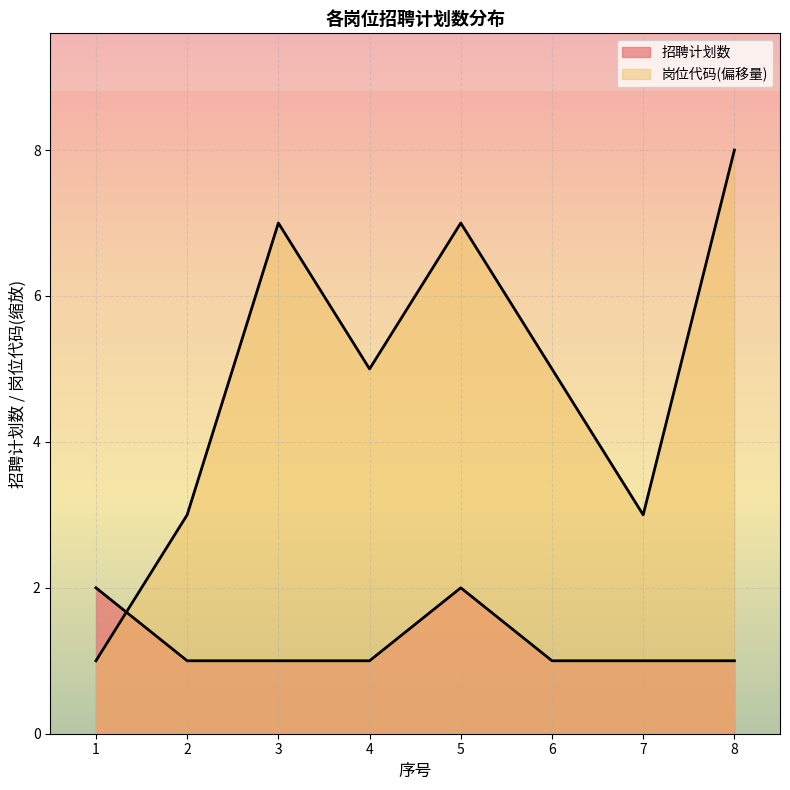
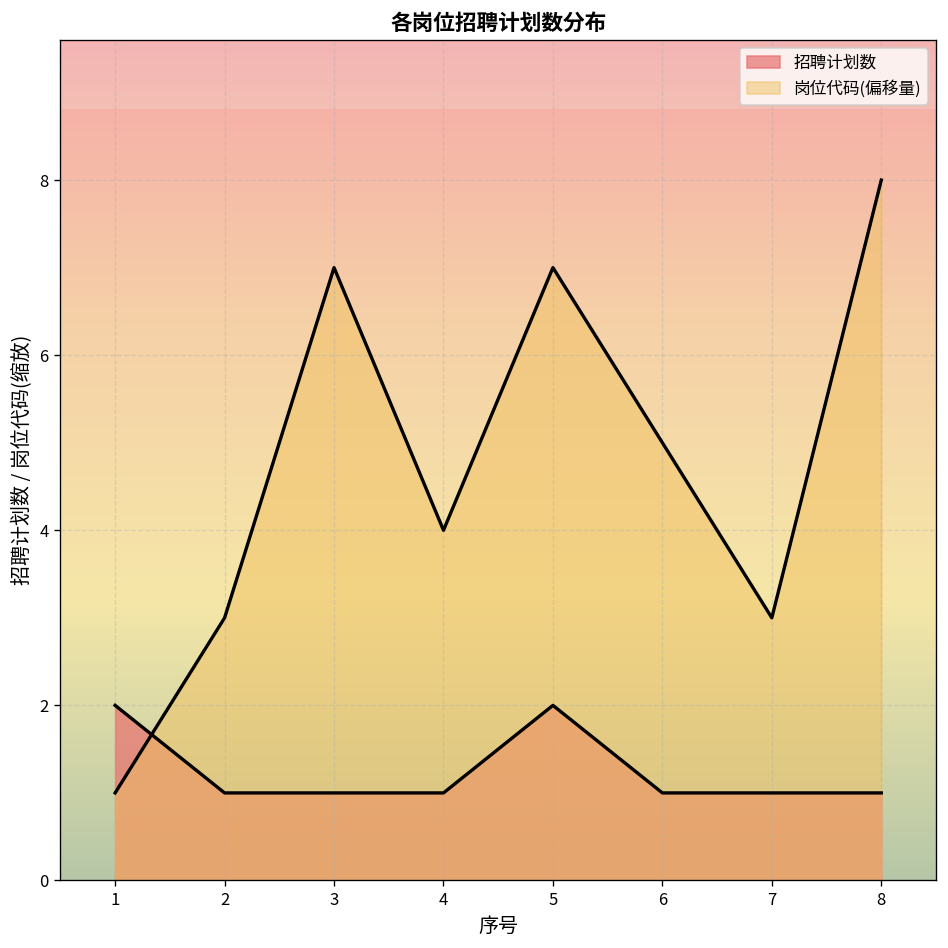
  {
    "招聘计划数": {
      "1": 2.0,
      "2": 1.0,
      "3": 1.0,
      "4": 1.0,
      "5": 2.0,
      "6": 1.0,
      "7": 1.0,
      "8": 1.0
    },
    "岗位代码(偏移量)": {
      "1": 1.0,
      "2": 3.0,
      "3": 7.0,
-     "4": 5.0,
+     "4": 4.0,
      "5": 7.0,
      "6": 5.0,
      "7": 3.0,
      "8": 8.0
    }
  }
